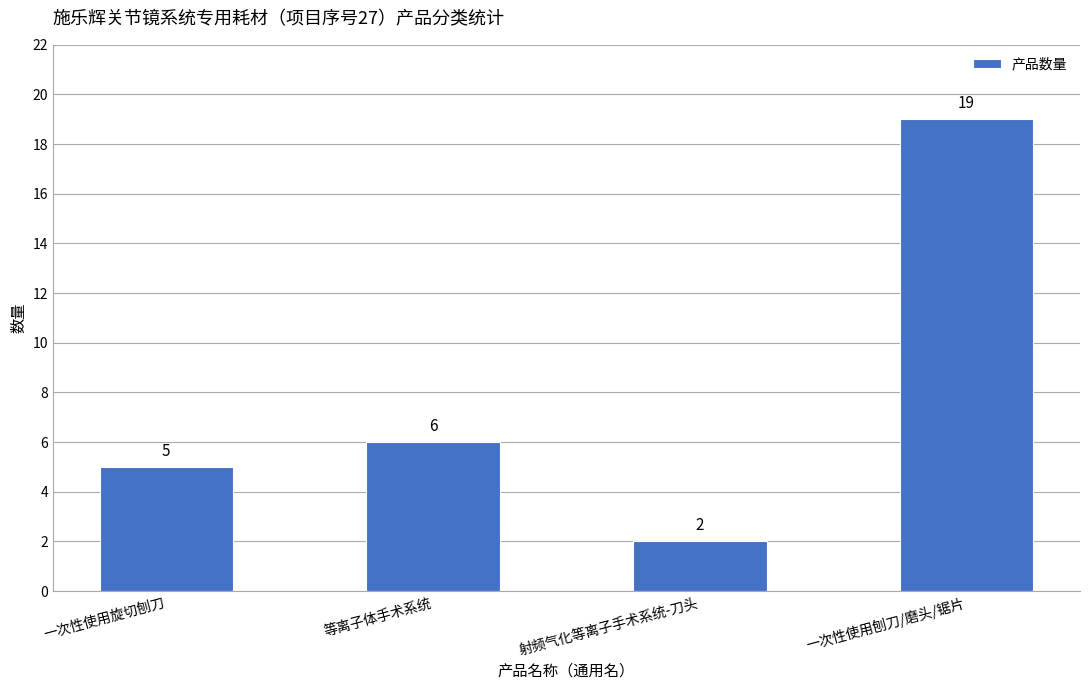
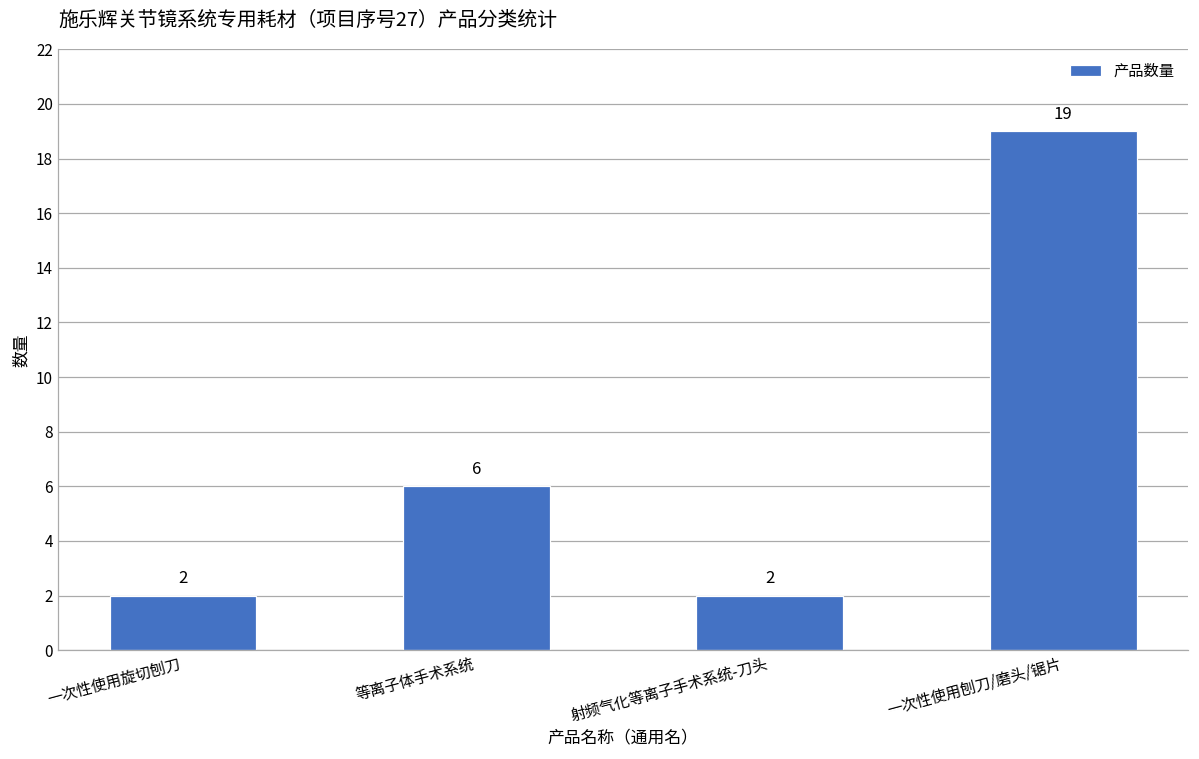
  {
-   "一次性使用旋切刨刀": 5,
+   "一次性使用旋切刨刀": 2,
    "等离子体手术系统": 6,
    "射频气化等离子手术系统-刀头": 2,
    "一次性使用刨刀/磨头/锯片": 19
  }
